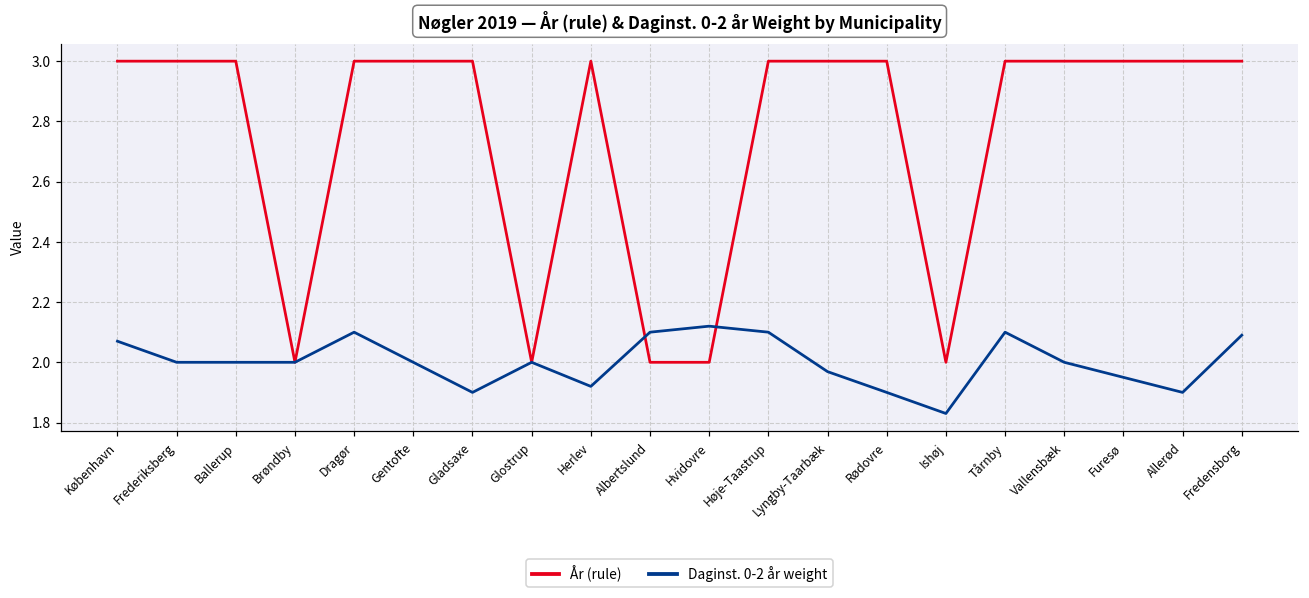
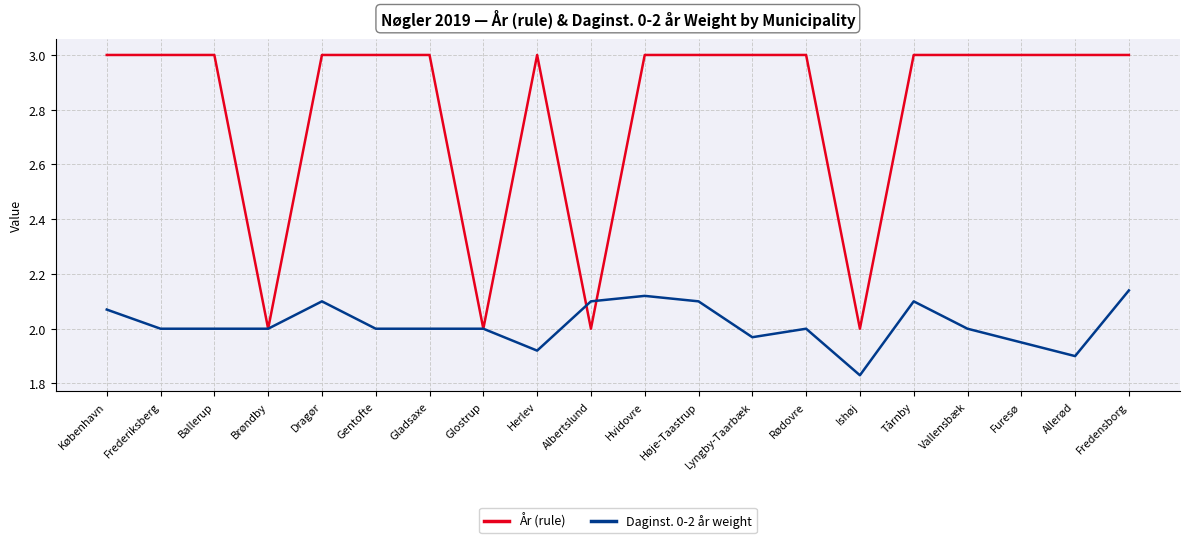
  {
    "År (rule)": {
      "København": 3,
      "Frederiksberg": 3,
      "Ballerup": 3,
      "Dragør": 3,
      "Gentofte": 3,
      "Gladsaxe": 3,
      "Herlev": 3,
      "Albertslund": 2,
-     "Hvidovre": 2,
+     "Hvidovre": 3,
      "Høje-Taastrup": 3,
      "Lyngby-Taarbæk": 3,
      "Rødovre": 3,
      "Ishøj": 2,
      "Tårnby": 3,
      "Vallensbæk": 3,
      "Furesø": 3,
      "Allerød": 3,
      "Fredensborg": 3
    },
    "Daginst. 0-2 år weight": {
      "København": 2.07,
      "Frederiksberg": 2.00,
      "Ballerup": 2.00,
      "Dragør": 2.10,
      "Gentofte": 2.00,
-     "Gladsaxe": 1.9,
+     "Gladsaxe": 2.0,
      "Herlev": 1.92,
      "Albertslund": 2.10,
      "Hvidovre": 2.12,
      "Høje-Taastrup": 2.10,
      "Lyngby-Taarbæk": 1.97,
-     "Rødovre": 1.9,
+     "Rødovre": 2.0,
      "Ishøj": 1.83,
      "Tårnby": 2.10,
      "Vallensbæk": 2.00,
      "Furesø": 1.95,
      "Allerød": 1.90,
-     "Fredensborg": 2.09
+     "Fredensborg": 2.14
    }
  }
